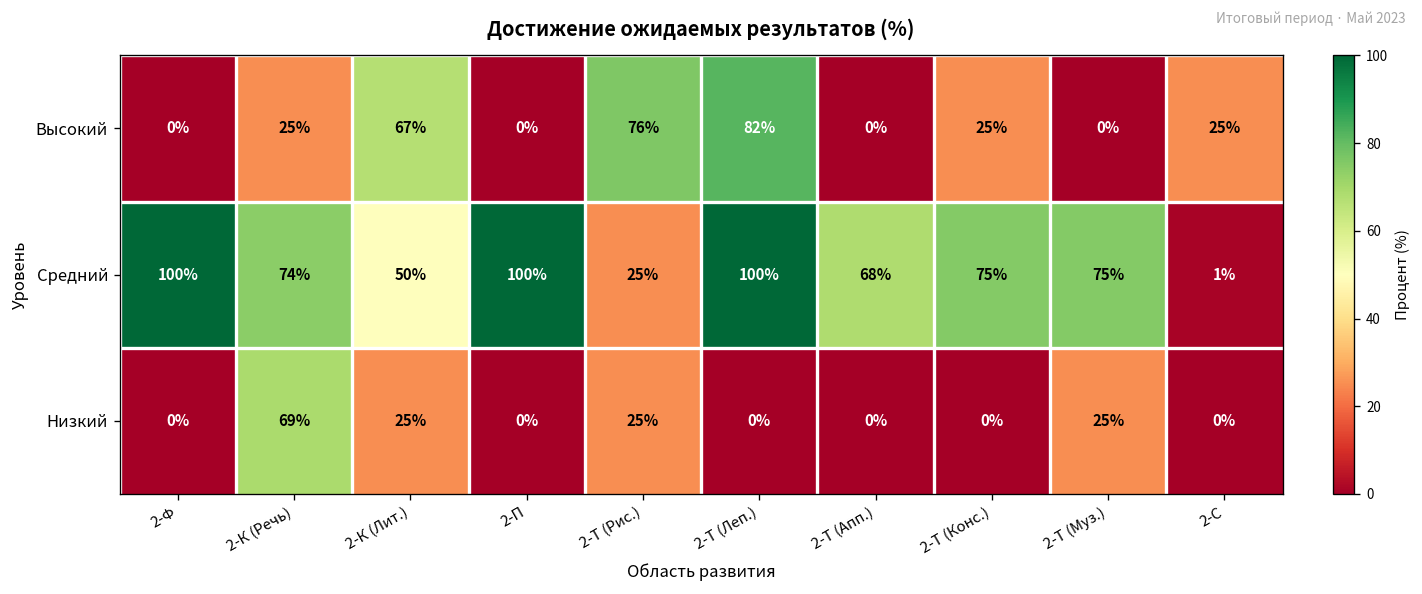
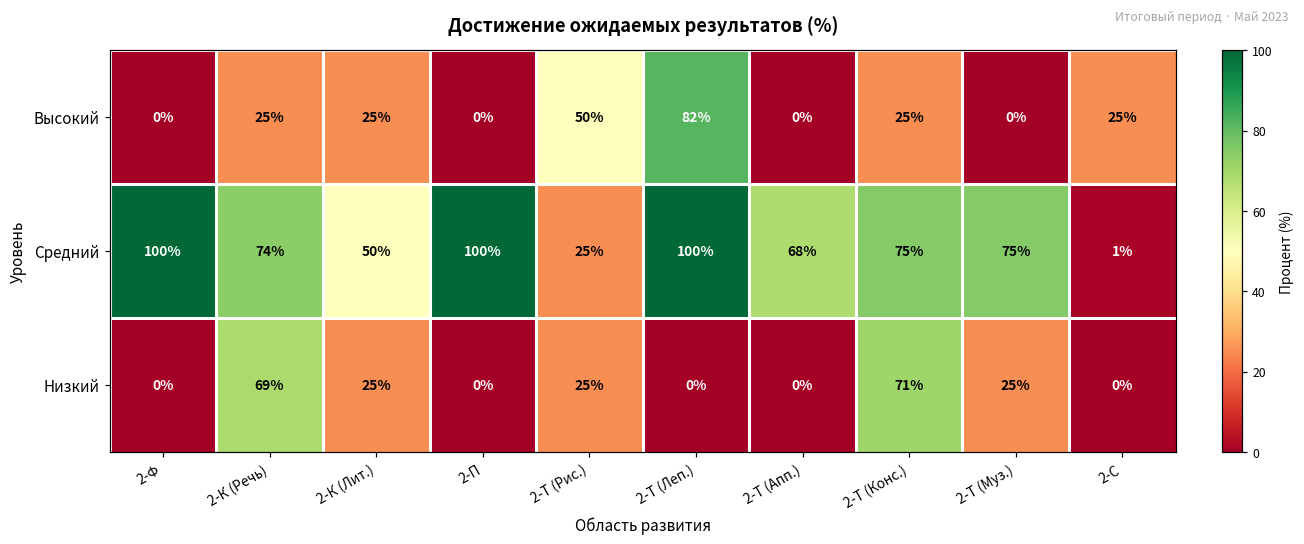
  {
    "Высокий": {
      "2-Ф": "0%",
      "2-К (Речь)": "25%",
-     "2-К (Лит.)": "67%",
+     "2-К (Лит.)": "25%",
      "2-П": "0%",
-     "2-Т (Рис.)": "76%",
+     "2-Т (Рис.)": "50%",
      "2-Т (Леп.)": "82%",
      "2-Т (Апп.)": "0%",
      "2-Т (Конс.)": "25%",
      "2-Т (Муз.)": "0%",
      "2-С": "25%"
    },
    "Средний": {
      "2-Ф": "100%",
      "2-К (Речь)": "74%",
      "2-К (Лит.)": "50%",
      "2-П": "100%",
      "2-Т (Рис.)": "25%",
      "2-Т (Леп.)": "100%",
      "2-Т (Апп.)": "68%",
      "2-Т (Конс.)": "75%",
      "2-Т (Муз.)": "75%",
      "2-С": "1%"
    },
    "Низкий": {
      "2-Ф": "0%",
      "2-К (Речь)": "69%",
      "2-К (Лит.)": "25%",
      "2-П": "0%",
      "2-Т (Рис.)": "25%",
      "2-Т (Леп.)": "0%",
      "2-Т (Апп.)": "0%",
-     "2-Т (Конс.)": "0%",
+     "2-Т (Конс.)": "71%",
      "2-Т (Муз.)": "25%",
      "2-С": "0%"
    }
  }
